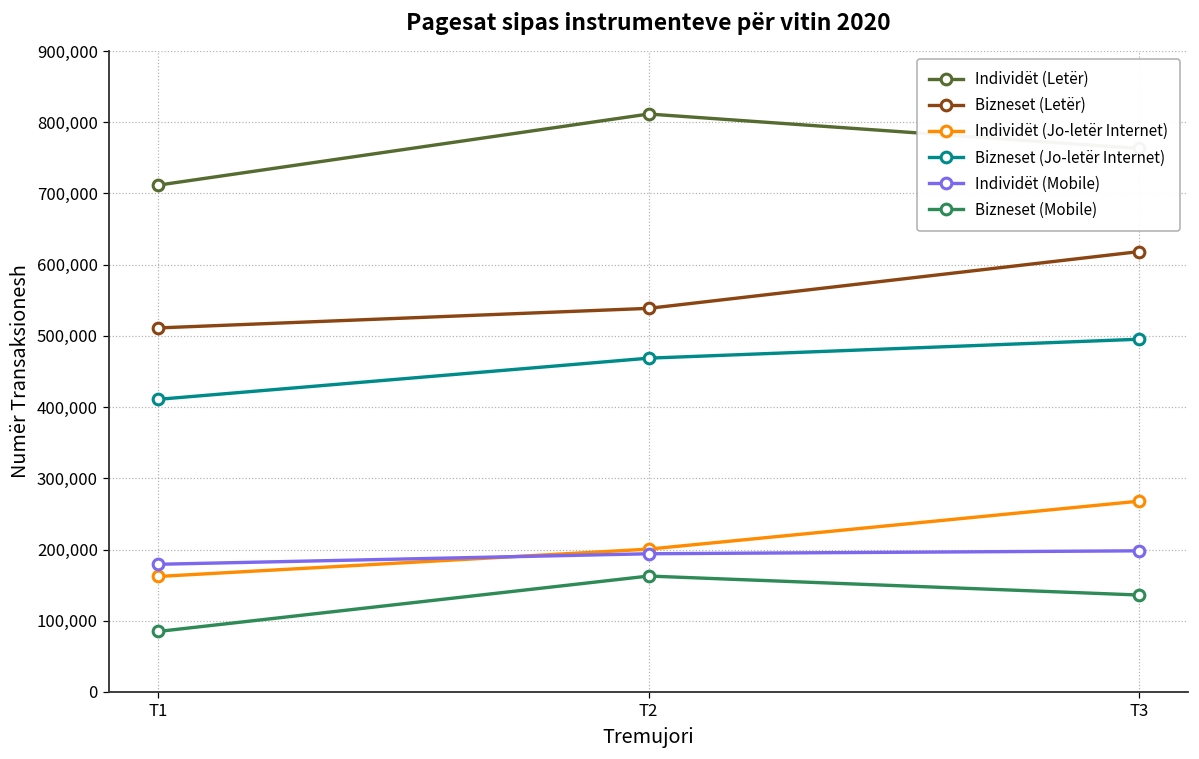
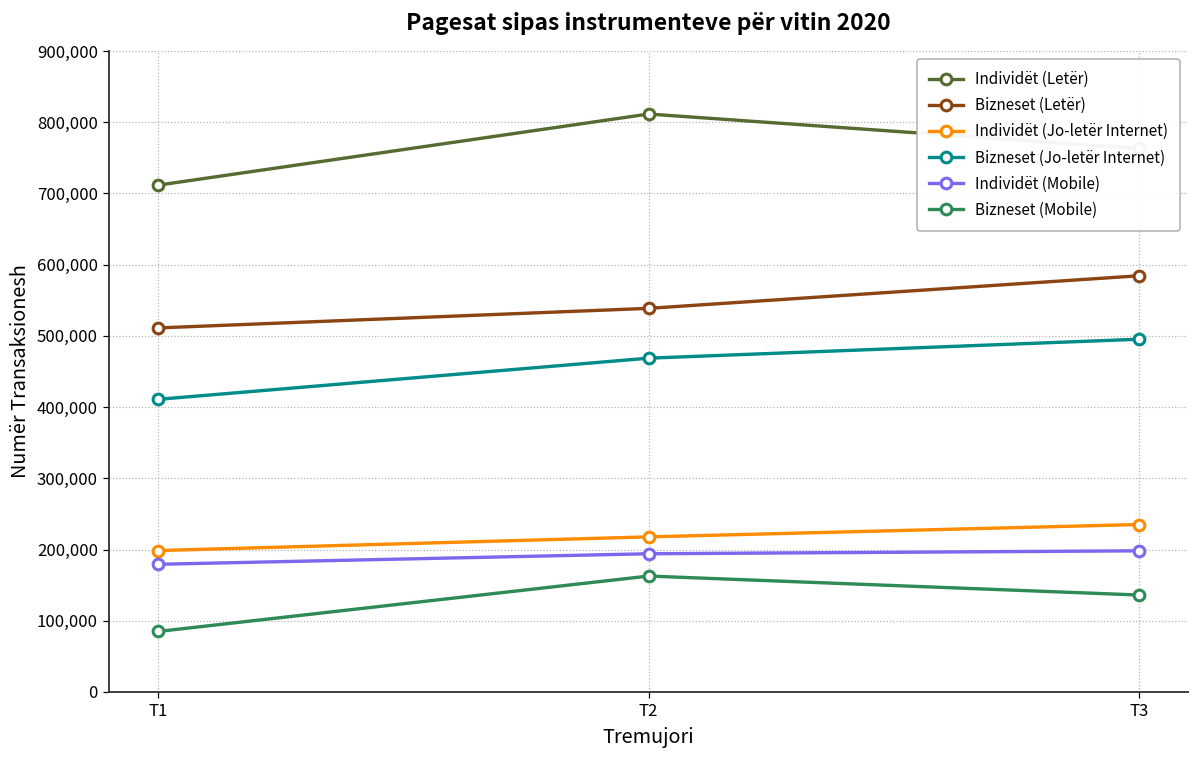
  {
    "Individët (Letër)": {
      "T1": "710,000",
      "T2": "810,000"
    },
    "Bizneset (Letër)": {
      "T1": "510,000",
      "T2": "540,000",
-     "T3": "620,000"
+     "T3": "580,000"
    },
    "Individët (Jo-letër Internet)": {
-     "T1": "160,000",
-     "T2": "200,000",
-     "T3": "270,000"
+     "T1": "200,000",
+     "T2": "220,000",
+     "T3": "240,000"
    },
    "Bizneset (Jo-letër Internet)": {
      "T1": "410,000",
      "T2": "470,000",
      "T3": "500,000"
    },
    "Individët (Mobile)": {
      "T1": "180,000",
      "T2": "190,000",
      "T3": "200,000"
    },
    "Bizneset (Mobile)": {
      "T1": "80,000",
      "T2": "160,000",
      "T3": "140,000"
    }
  }
